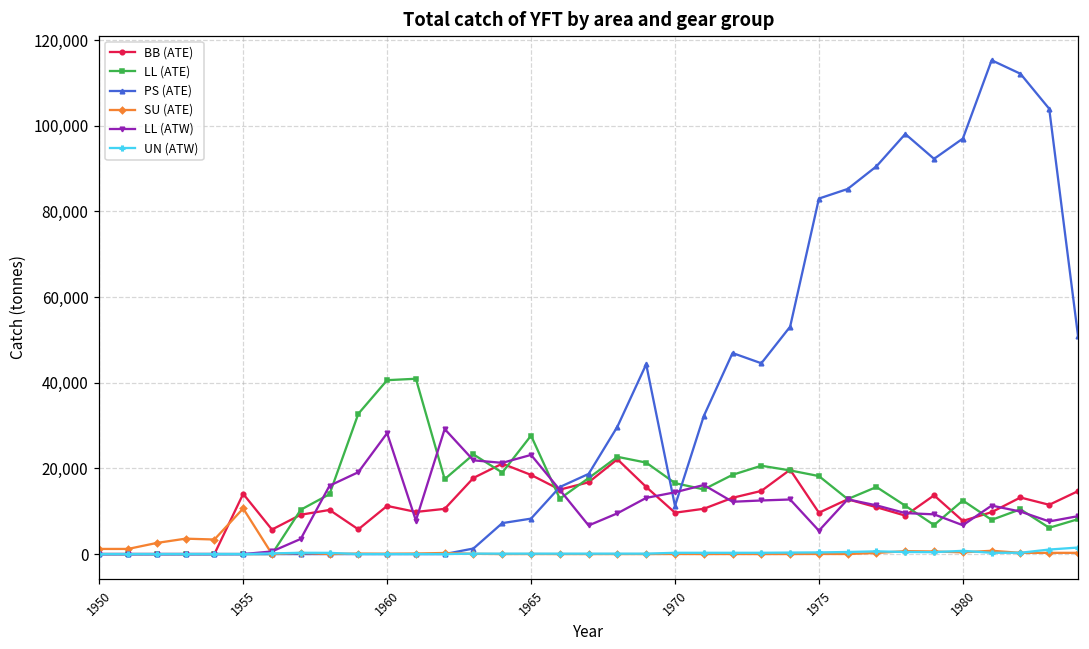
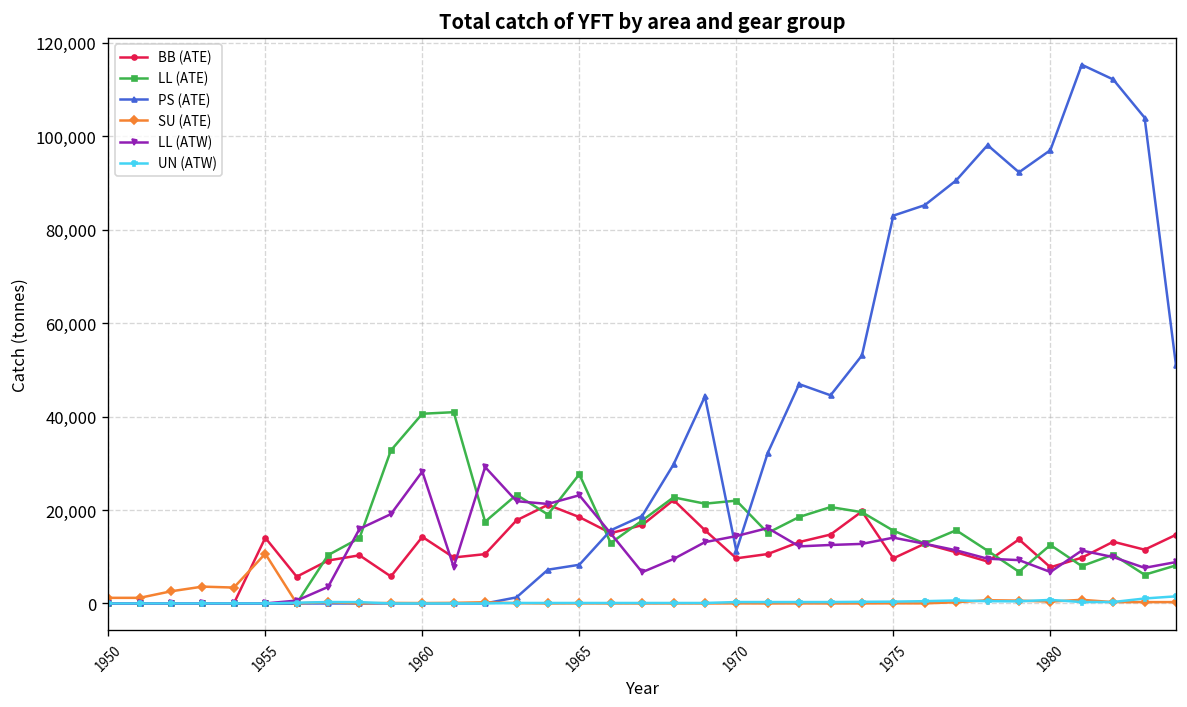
  {
    "BB (ATE)": {
      "1955": "14,000",
-     "1960": "11,000",
+     "1960": "14,000",
      "1965": "18,000",
      "1970": "10,000",
      "1975": "10,000",
      "1980": "8,000"
    },
    "LL (ATE)": {
      "1960": "41,000",
      "1965": "28,000",
-     "1970": "17,000",
-     "1975": "18,000",
+     "1970": "22,000",
+     "1975": "16,000",
      "1980": "13,000"
    },
    "PS (ATE)": {
      "1965": "8,000",
      "1970": "11,000",
      "1975": "83,000",
      "1980": "97,000"
    },
    "SU (ATE)": {
      "1950": "1,000",
      "1955": "11,000"
    },
    "LL (ATW)": {
      "1960": "28,000",
      "1965": "23,000",
      "1970": "14,000",
-     "1975": "5,000",
+     "1975": "14,000",
      "1980": "7,000"
    }
  }
